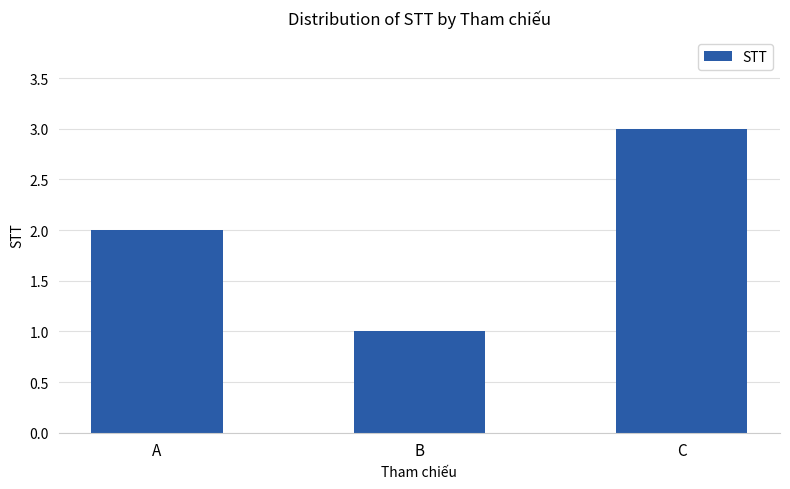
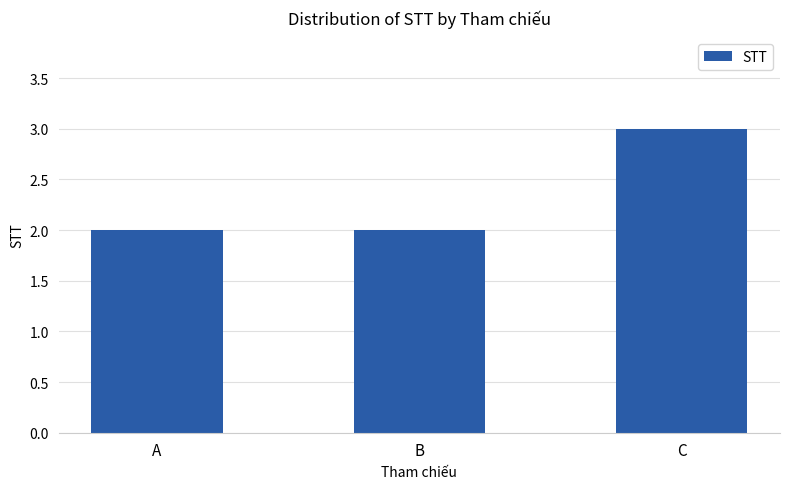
  {
    "A": 2,
-   "B": 1,
+   "B": 2,
    "C": 3
  }
